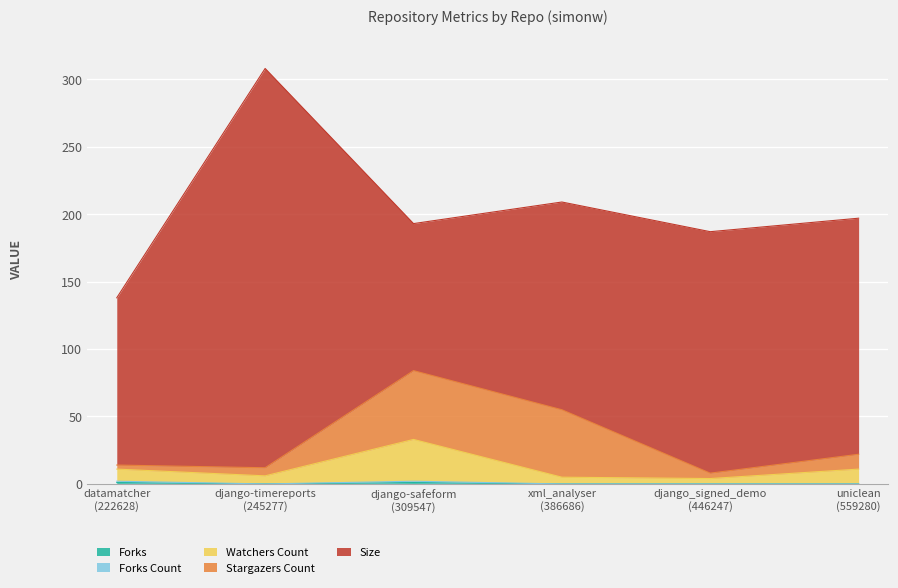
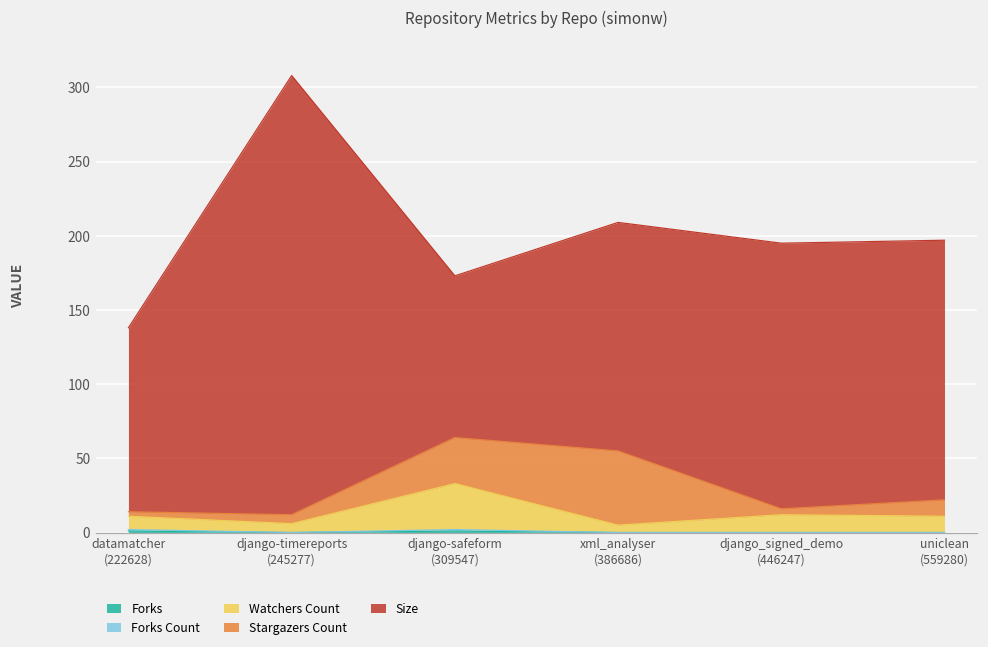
  {
    "Watchers Count": {
      "datamatcher (222628)": 9,
      "django-timereports (245277)": 6,
      "django-safeform (309547)": 31,
      "xml_analyser (386686)": 5,
-     "django_signed_demo (446247)": 4,
+     "django_signed_demo (446247)": 12,
      "uniclean (559280)": 11
    },
    "Stargazers Count": {
      "datamatcher (222628)": 3,
      "django-timereports (245277)": 6,
-     "django-safeform (309547)": 51,
+     "django-safeform (309547)": 31,
      "xml_analyser (386686)": 50,
      "django_signed_demo (446247)": 4,
      "uniclean (559280)": 11
    },
    "Size": {
      "datamatcher (222628)": 124,
      "django-timereports (245277)": 296,
      "django-safeform (309547)": 109,
      "xml_analyser (386686)": 154,
      "django_signed_demo (446247)": 179,
      "uniclean (559280)": 175
    }
  }
